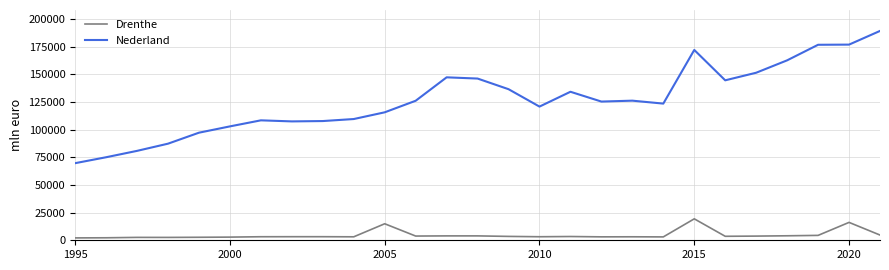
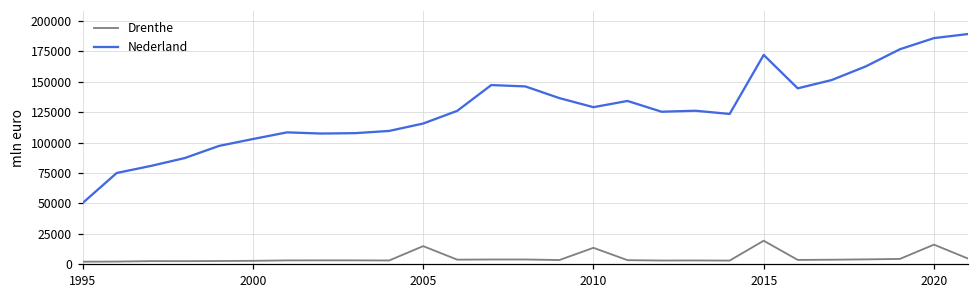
  {
    "Drenthe": {
      "1995": 2000,
      "2000": 3000,
      "2005": 15000,
-     "2010": 3000,
+     "2010": 14000,
      "2015": 19000,
      "2020": 16000
    },
    "Nederland": {
-     "1995": 70000,
+     "1995": 50000,
      "2000": 103000,
      "2005": 116000,
-     "2010": 121000,
+     "2010": 129000,
      "2015": 172000,
-     "2020": 177000
+     "2020": 186000
    }
  }
